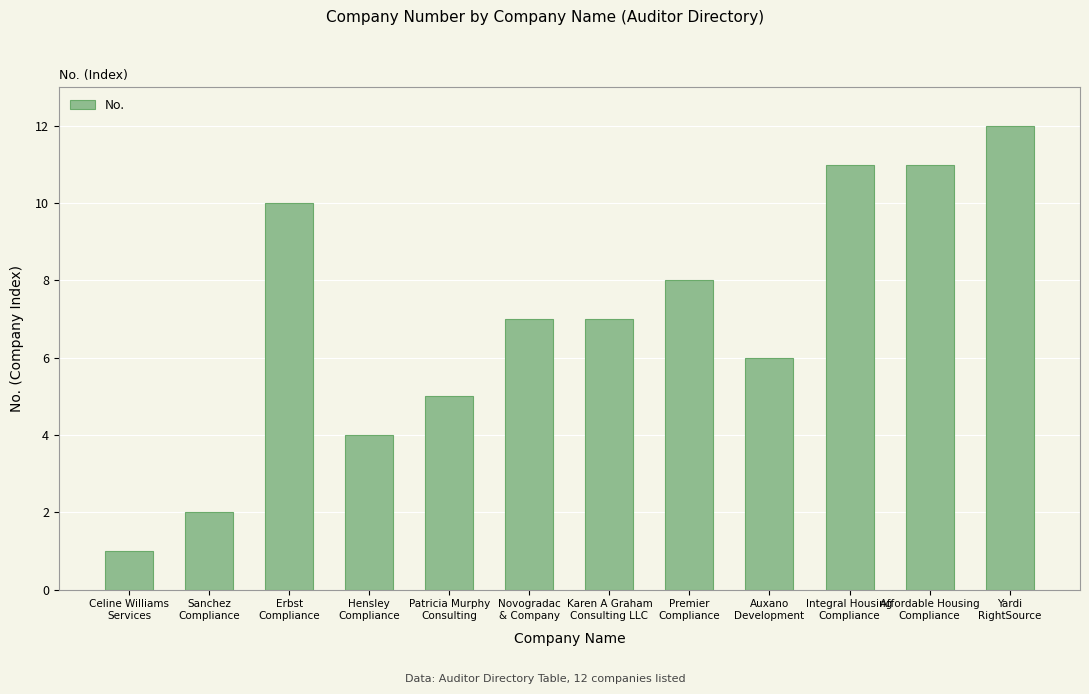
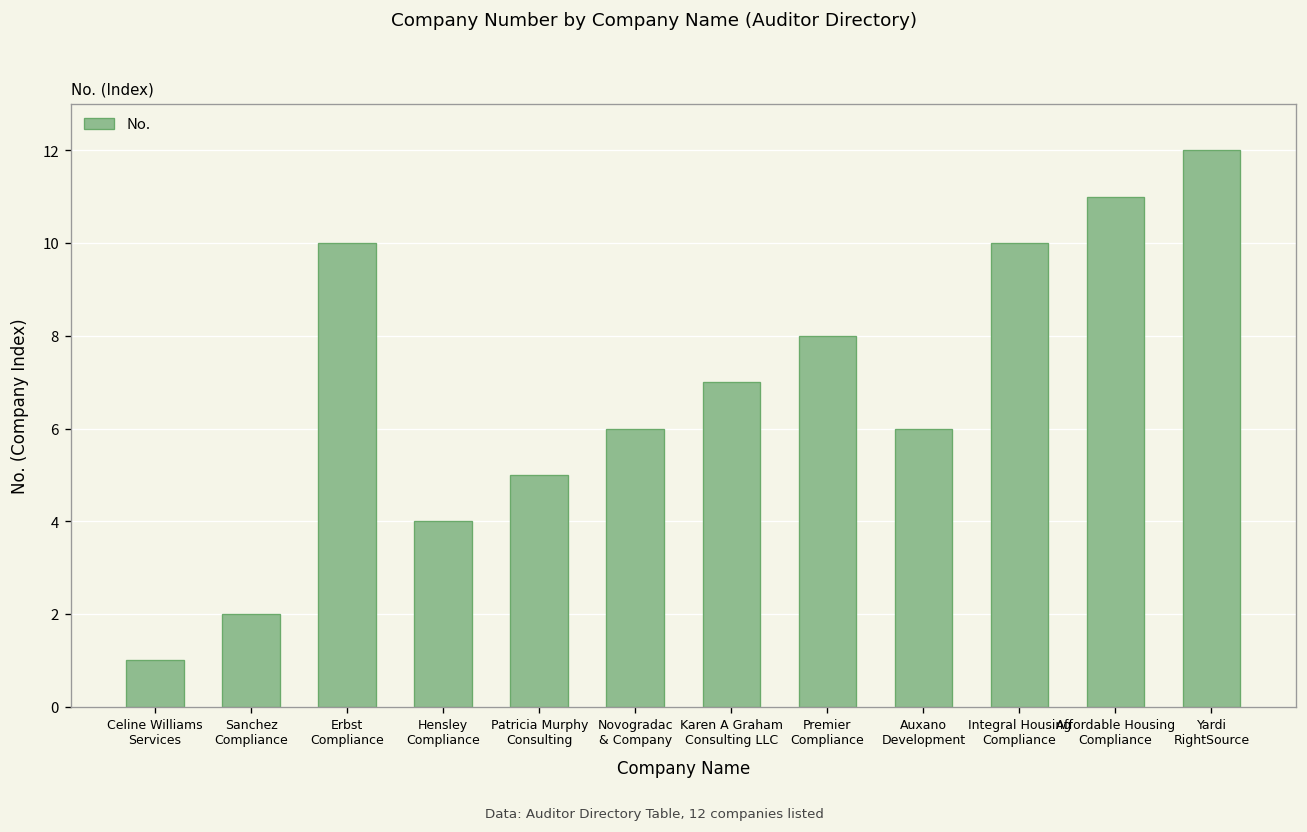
  {
    "Celine Williams Services": 1,
    "Sanchez Compliance": 2,
    "Erbst Compliance": 10,
    "Hensley Compliance": 4,
    "Patricia Murphy Consulting": 5,
-   "Novogradac & Company": 7,
+   "Novogradac & Company": 6,
    "Karen A Graham Consulting LLC": 7,
    "Premier Compliance": 8,
    "Auxano Development": 6,
-   "Integral Housing Compliance": 11,
+   "Integral Housing Compliance": 10,
    "Affordable Housing Compliance": 11,
    "Yardi RightSource": 12
  }
